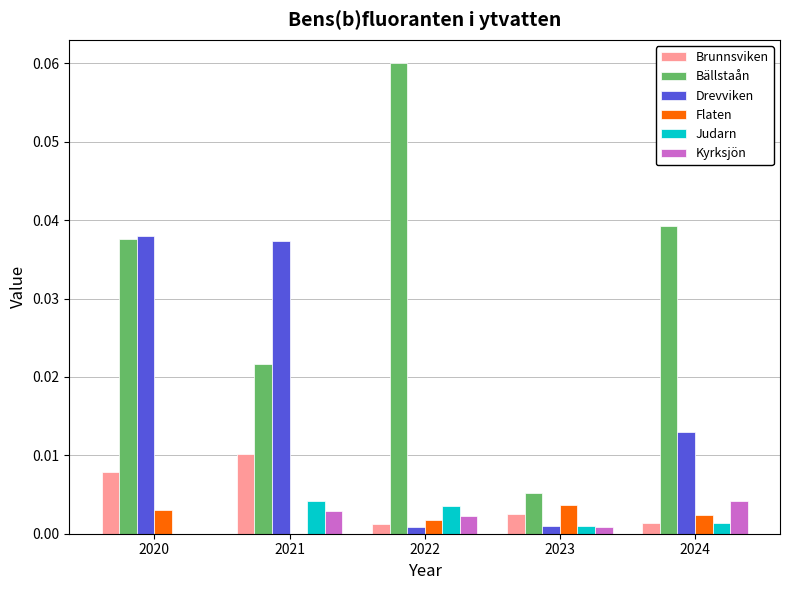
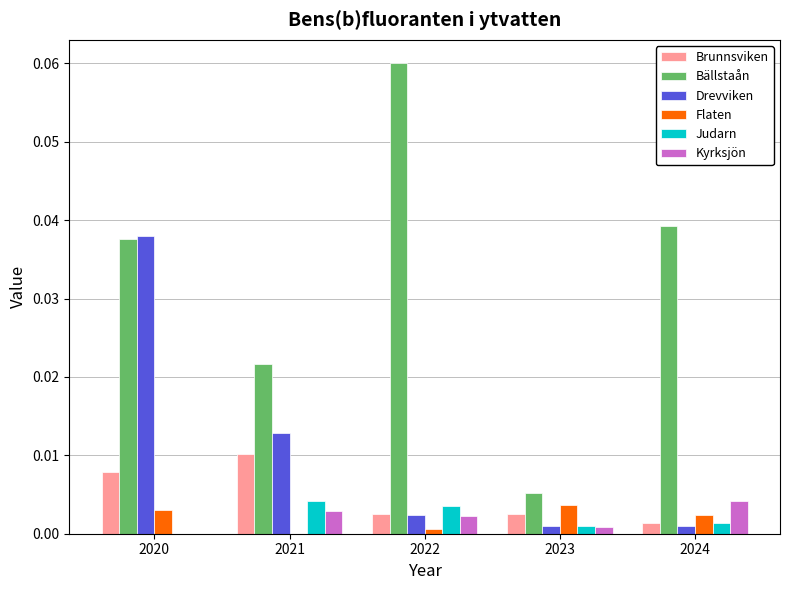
  {
    "Brunnsviken": {
      "2020": 0.008,
      "2021": 0.010,
-     "2022": 0.001,
+     "2022": 0.003,
      "2023": 0.002,
      "2024": 0.001
    },
    "Bällstaån": {
      "2020": 0.038,
      "2021": 0.022,
      "2022": 0.060,
      "2023": 0.005,
      "2024": 0.039
    },
    "Drevviken": {
      "2020": 0.038,
-     "2021": 0.037,
-     "2022": 0.001,
+     "2021": 0.013,
+     "2022": 0.002,
      "2023": 0.001,
-     "2024": 0.013
+     "2024": 0.001
    },
    "Flaten": {
      "2020": 0.003,
      "2021": 0.000,
-     "2022": 0.002,
+     "2022": 0.001,
      "2023": 0.004,
      "2024": 0.002
    },
    "Judarn": {
      "2020": 0.000,
      "2021": 0.004,
      "2022": 0.004,
      "2023": 0.001,
      "2024": 0.001
    },
    "Kyrksjön": {
      "2020": 0.000,
      "2021": 0.003,
      "2022": 0.002,
      "2023": 0.001,
      "2024": 0.004
    }
  }
